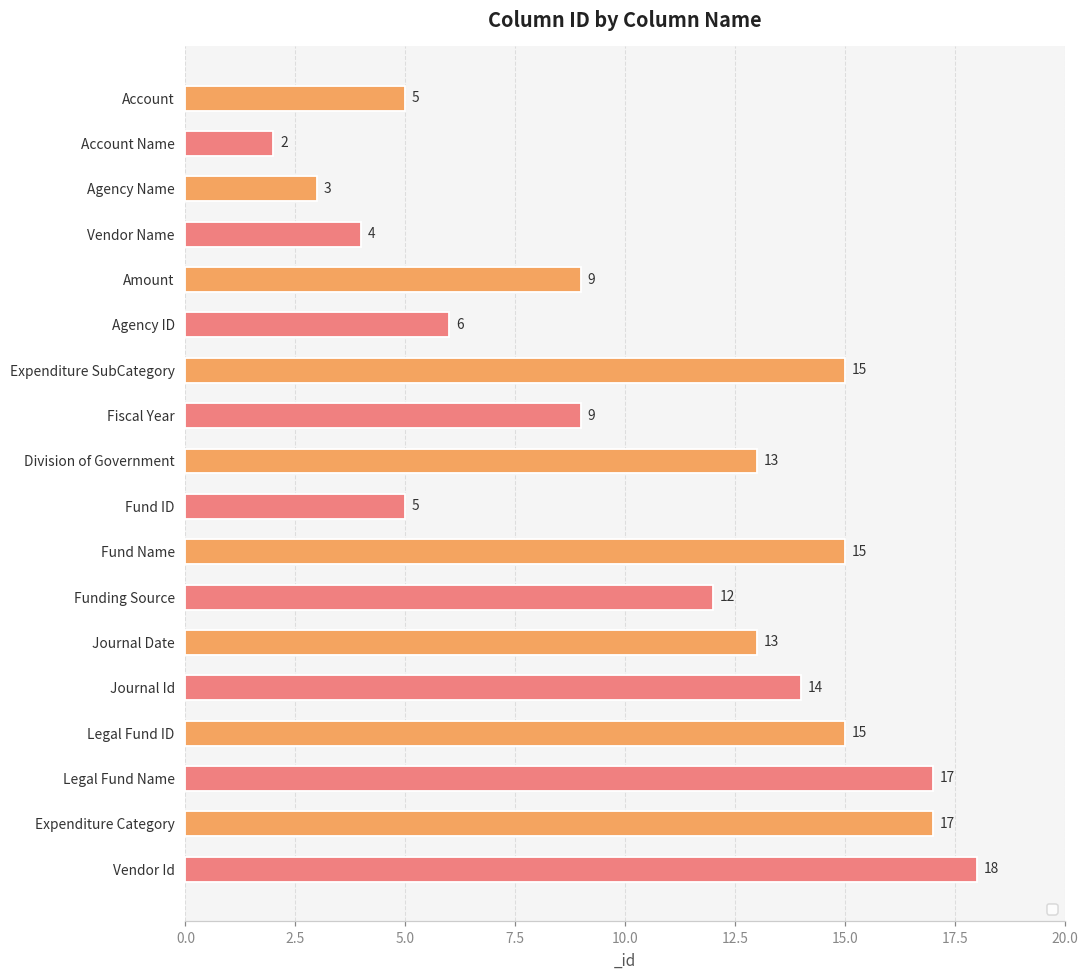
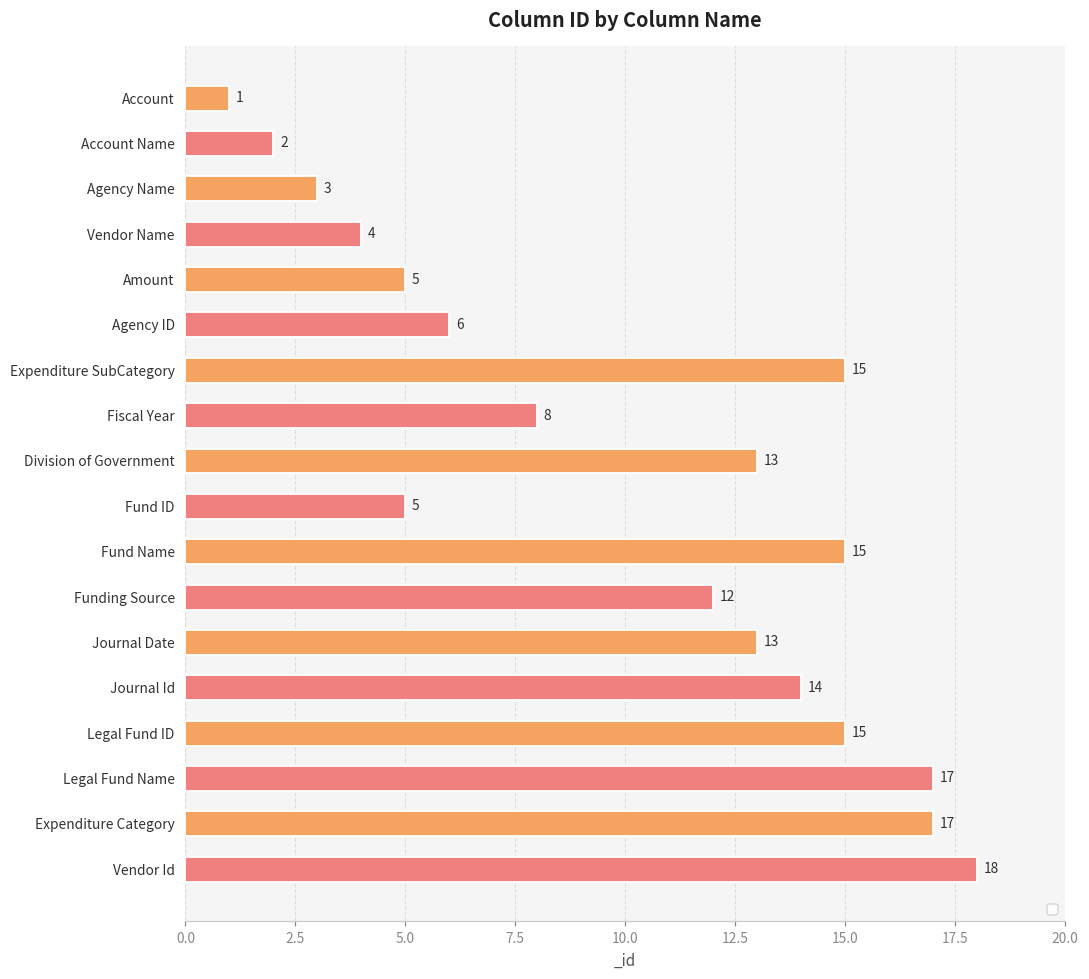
  {
-   "Account": 5,
+   "Account": 1,
    "Account Name": 2,
    "Agency Name": 3,
    "Vendor Name": 4,
-   "Amount": 9,
+   "Amount": 5,
    "Agency ID": 6,
    "Expenditure SubCategory": 15,
-   "Fiscal Year": 9,
+   "Fiscal Year": 8,
    "Division of Government": 13,
    "Fund ID": 5,
    "Fund Name": 15,
    "Funding Source": 12,
    "Journal Date": 13,
    "Journal Id": 14,
    "Legal Fund ID": 15,
    "Legal Fund Name": 17,
    "Expenditure Category": 17,
    "Vendor Id": 18
  }
